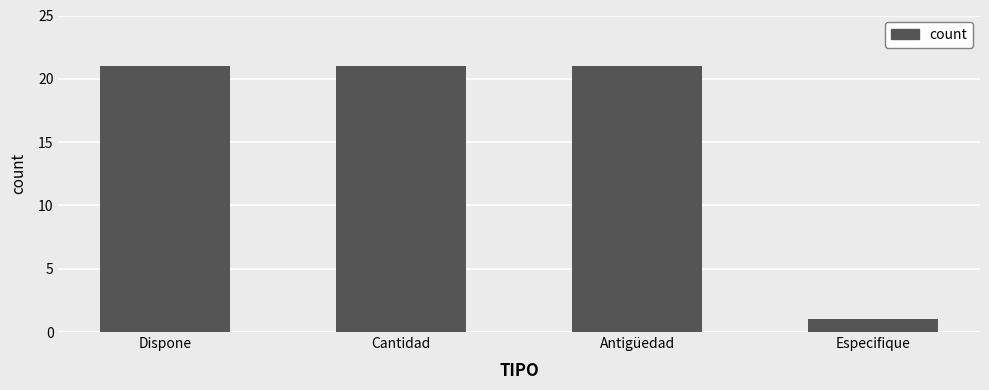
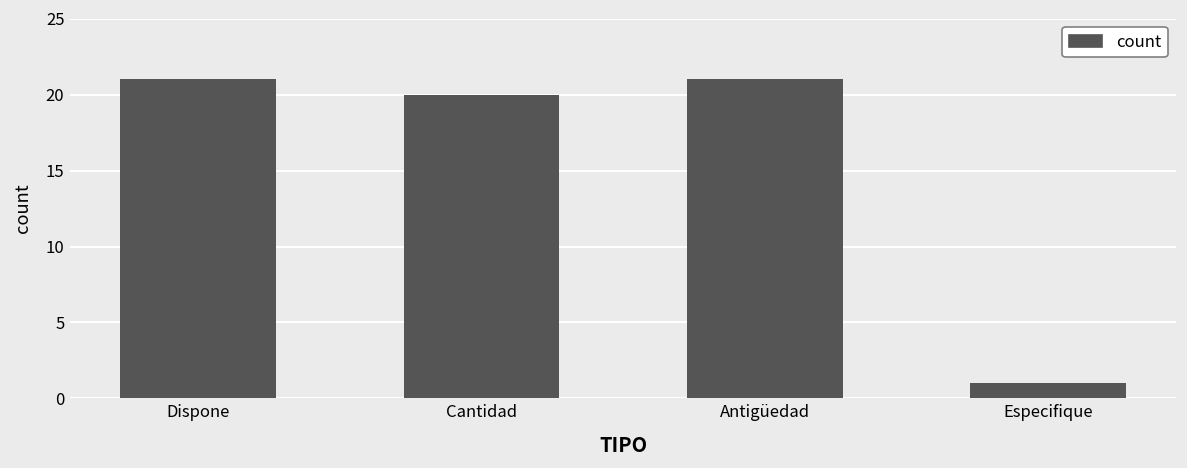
  {
    "Dispone": 21,
-   "Cantidad": 21,
+   "Cantidad": 20,
    "Antigüedad": 21,
    "Especifique": 1
  }
